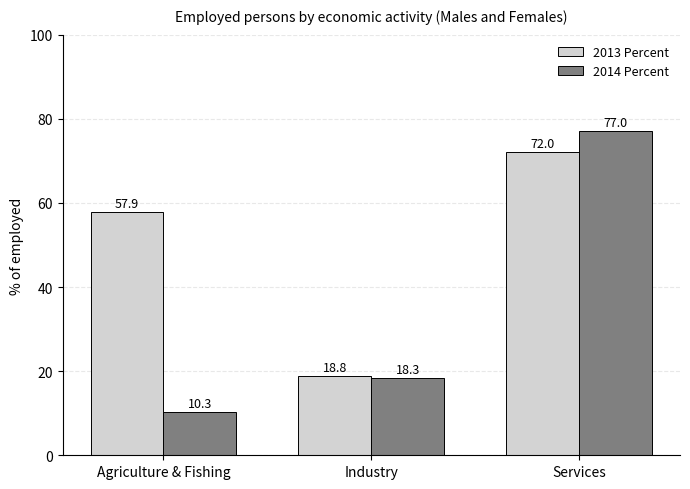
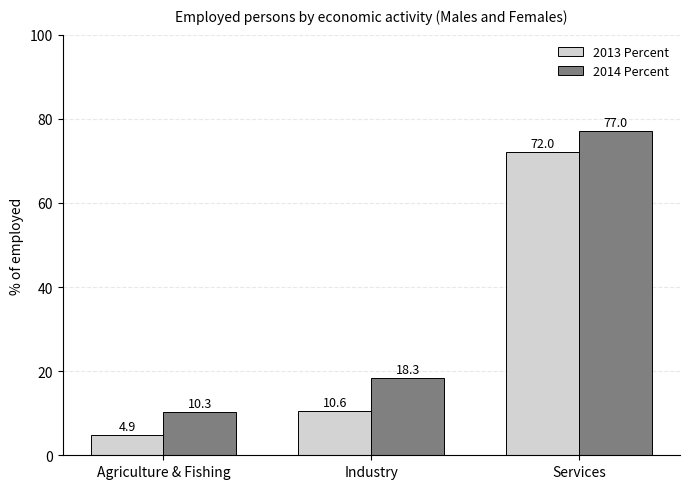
  {
    "2013 Percent": {
-     "Agriculture & Fishing": 57.9,
-     "Industry": 18.8,
+     "Agriculture & Fishing": 4.9,
+     "Industry": 10.6,
      "Services": 72.0
    },
    "2014 Percent": {
      "Agriculture & Fishing": 10.3,
      "Industry": 18.3,
      "Services": 77.0
    }
  }
